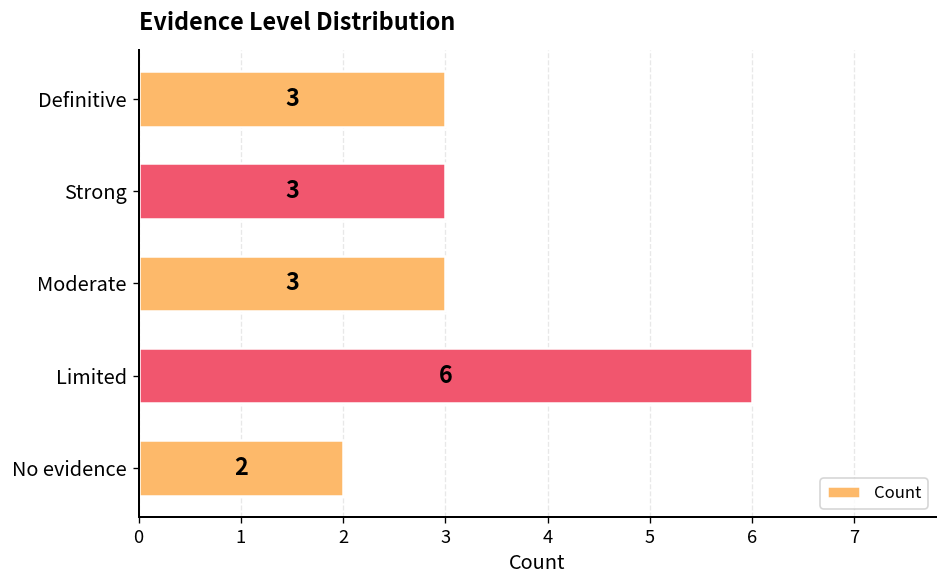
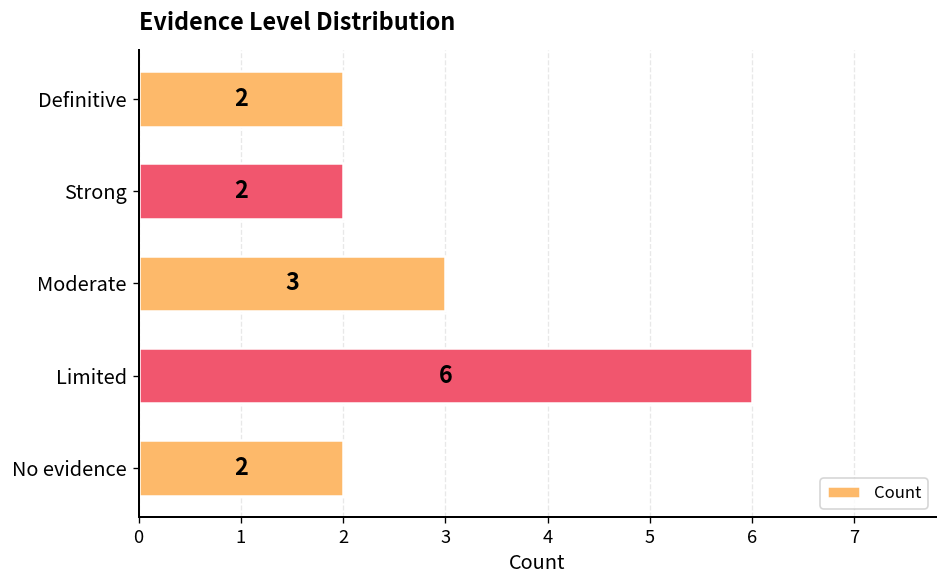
  {
-   "Definitive": 3,
-   "Strong": 3,
+   "Definitive": 2,
+   "Strong": 2,
    "Moderate": 3,
    "Limited": 6,
    "No evidence": 2
  }
